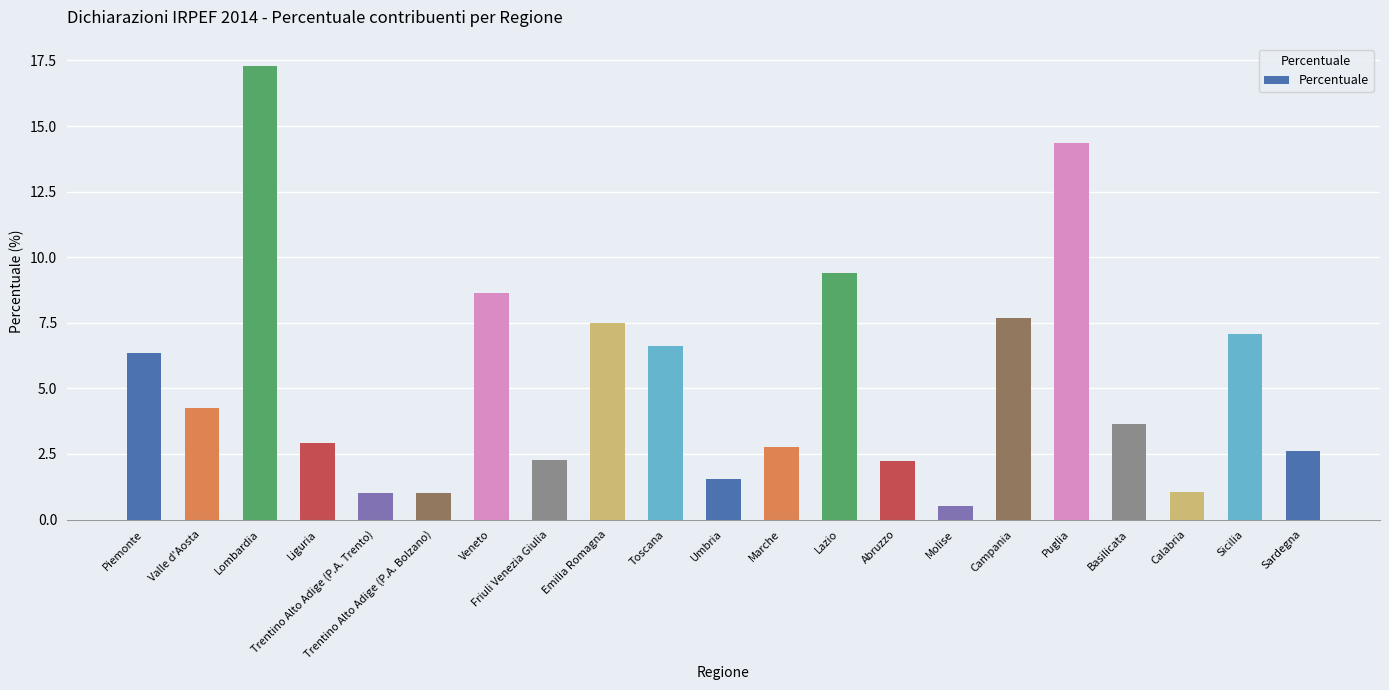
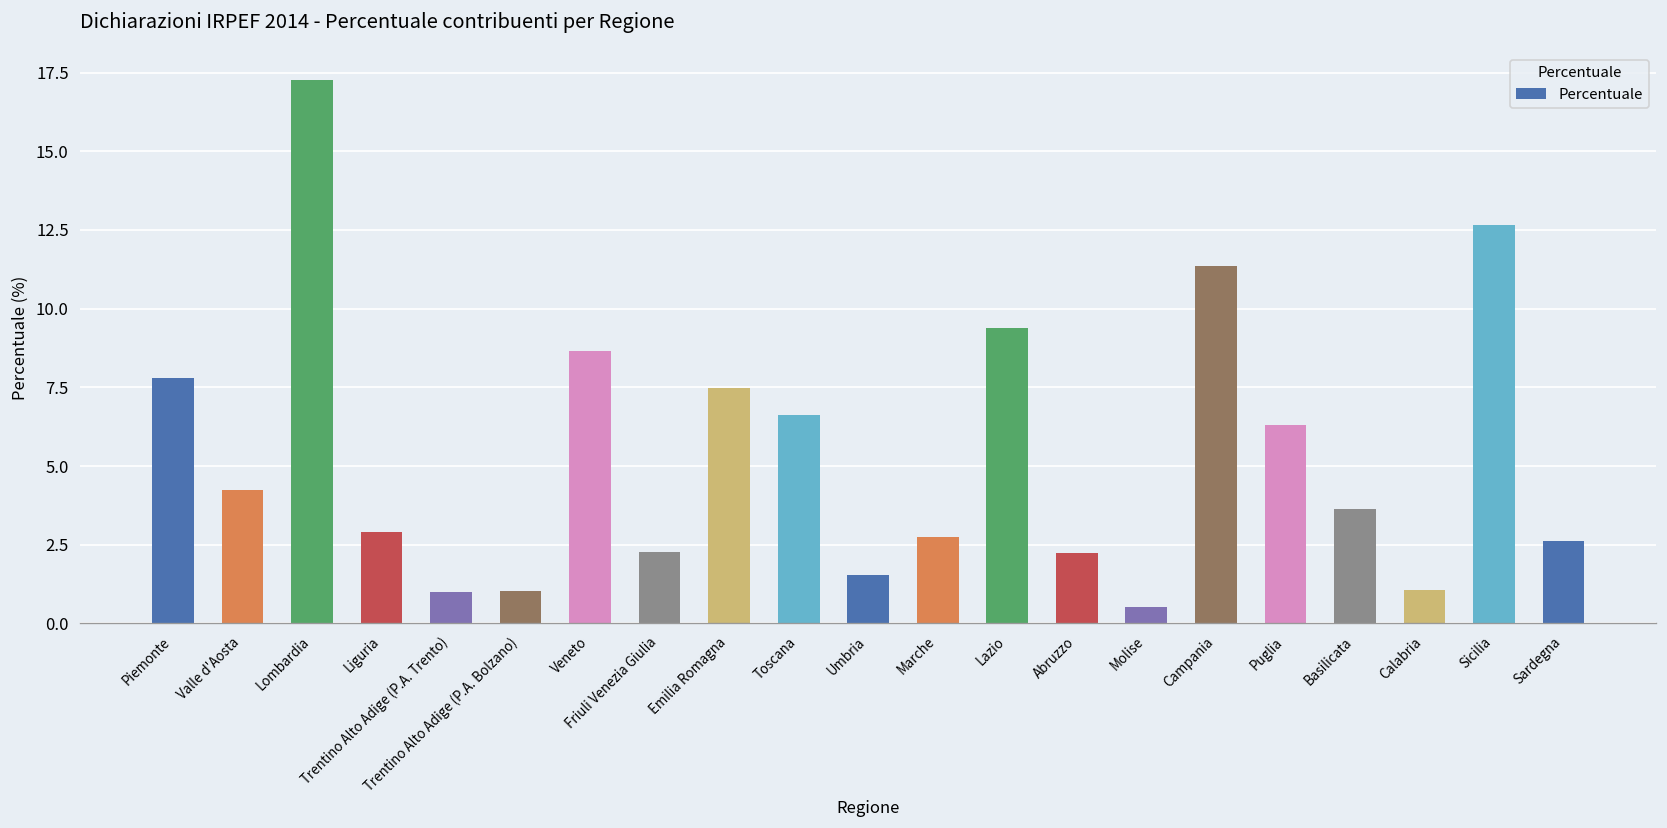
  {
-   "Piemonte": 6.4,
+   "Piemonte": 7.8,
    "Valle d'Aosta": 4.2,
    "Lombardia": 17.3,
    "Liguria": 2.9,
    "Trentino Alto Adige (P.A. Trento)": 1.0,
    "Trentino Alto Adige (P.A. Bolzano)": 1.0,
    "Veneto": 8.7,
    "Friuli Venezia Giulia": 2.3,
    "Emilia Romagna": 7.5,
    "Toscana": 6.6,
    "Umbria": 1.6,
    "Marche": 2.8,
    "Lazio": 9.4,
    "Abruzzo": 2.2,
    "Molise": 0.5,
-   "Campania": 7.7,
-   "Puglia": 14.4,
+   "Campania": 11.3,
+   "Puglia": 6.3,
    "Basilicata": 3.6,
    "Calabria": 1.1,
-   "Sicilia": 7.1,
+   "Sicilia": 12.7,
    "Sardegna": 2.6
  }
